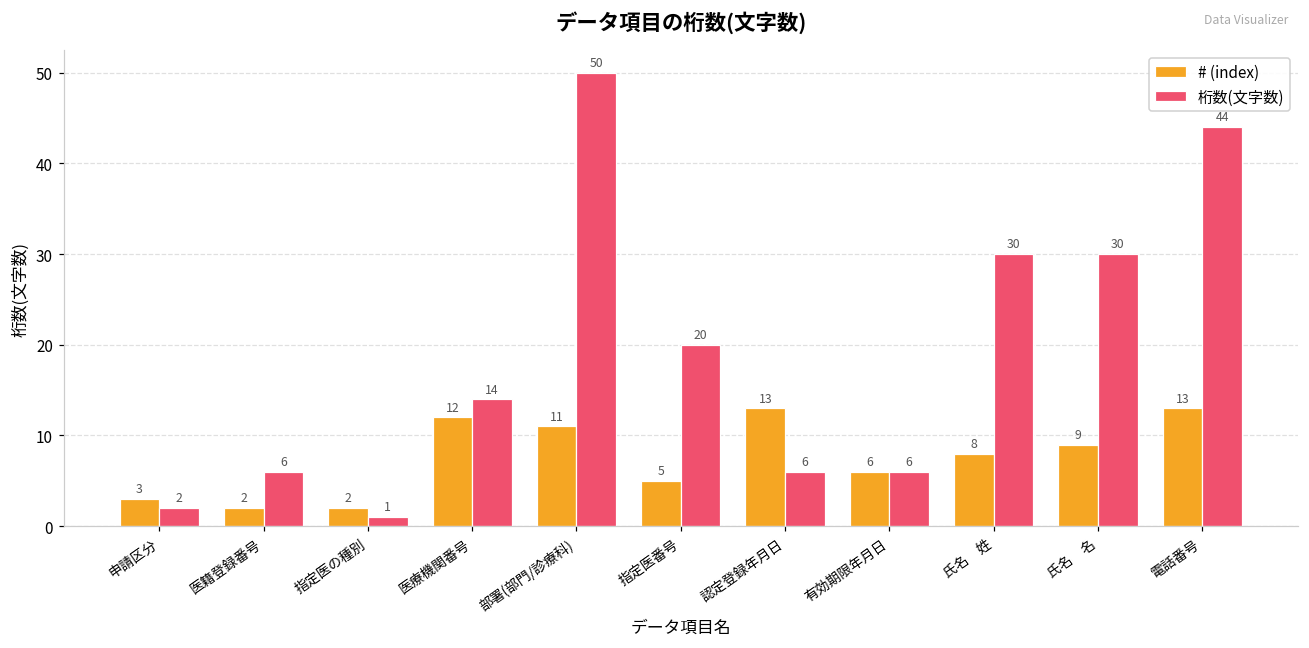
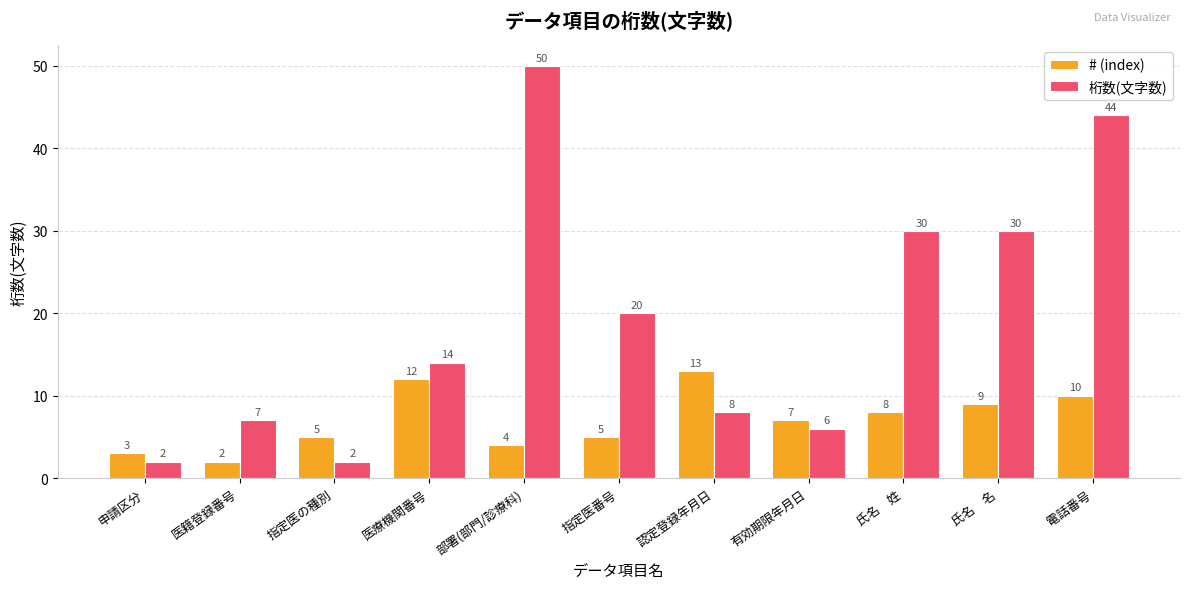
  {
    "# (index)": {
      "申請区分": 3,
      "医籍登録番号": 2,
-     "指定医の種別": 2,
+     "指定医の種別": 5,
      "医療機関番号": 12,
-     "部署(部門/診療科)": 11,
+     "部署(部門/診療科)": 4,
      "指定医番号": 5,
      "認定登録年月日": 13,
-     "有効期限年月日": 6,
+     "有効期限年月日": 7,
      "氏名 姓": 8,
      "氏名 名": 9,
-     "電話番号": 13
+     "電話番号": 10
    },
    "桁数(文字数)": {
      "申請区分": 2,
-     "医籍登録番号": 6,
-     "指定医の種別": 1,
+     "医籍登録番号": 7,
+     "指定医の種別": 2,
      "医療機関番号": 14,
      "部署(部門/診療科)": 50,
      "指定医番号": 20,
-     "認定登録年月日": 6,
+     "認定登録年月日": 8,
      "有効期限年月日": 6,
      "氏名 姓": 30,
      "氏名 名": 30,
      "電話番号": 44
    }
  }
